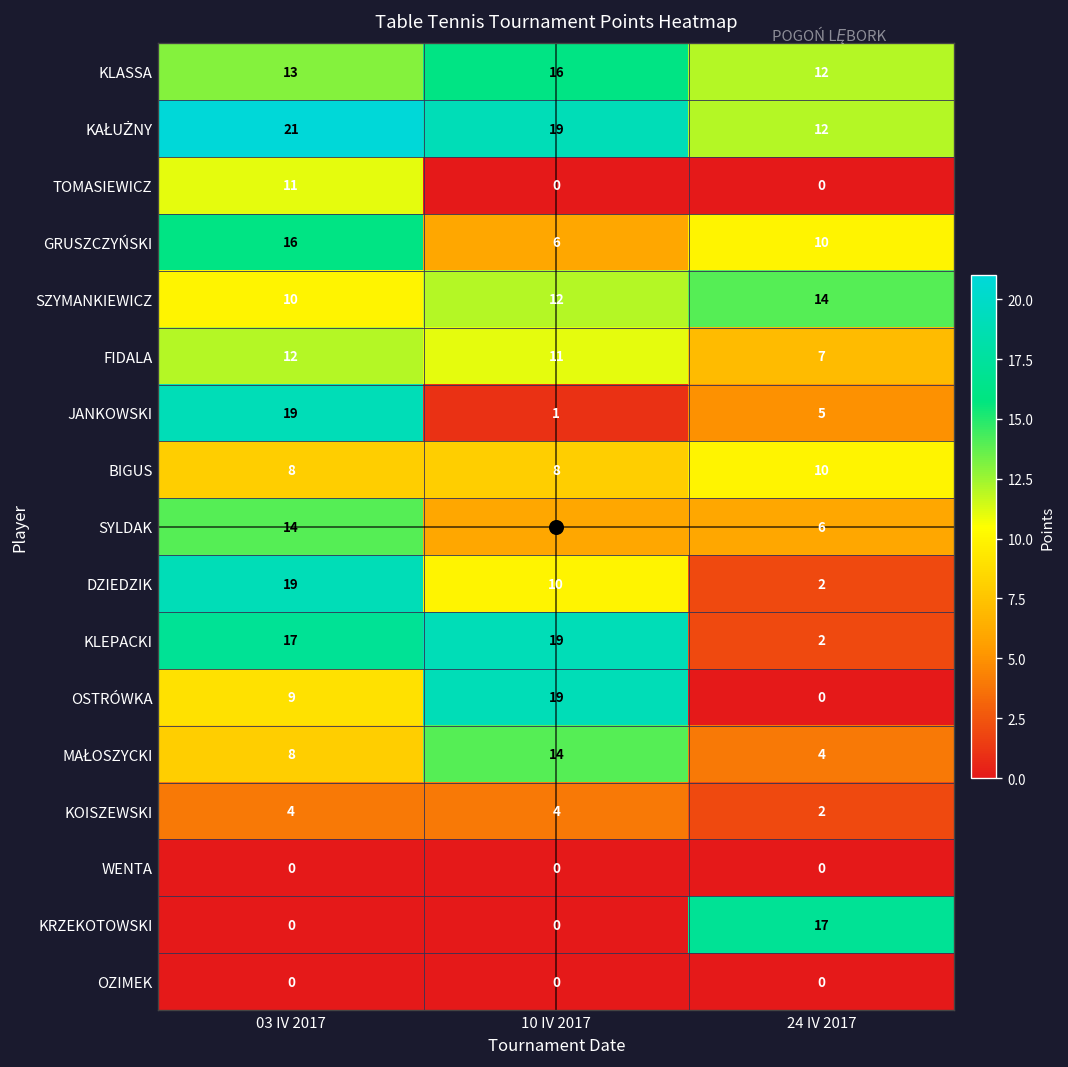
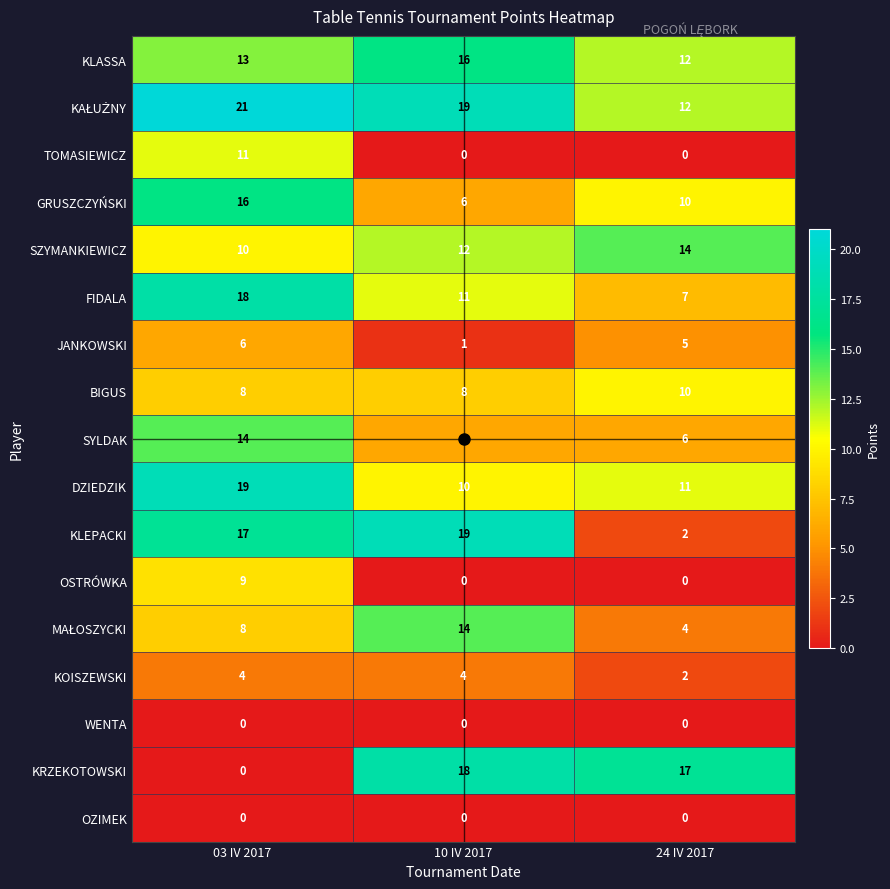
  {
    "KLASSA": {
      "03 IV 2017": 13,
      "10 IV 2017": 16,
      "24 IV 2017": 12
    },
    "KAŁUŻNY": {
      "03 IV 2017": 21,
      "10 IV 2017": 19,
      "24 IV 2017": 12
    },
    "TOMASIEWICZ": {
      "03 IV 2017": 11,
      "10 IV 2017": 0,
      "24 IV 2017": 0
    },
    "GRUSZCZYŃSKI": {
      "03 IV 2017": 16,
      "10 IV 2017": 6,
      "24 IV 2017": 10
    },
    "SZYMANKIEWICZ": {
      "03 IV 2017": 10,
      "10 IV 2017": 12,
      "24 IV 2017": 14
    },
    "FIDALA": {
-     "03 IV 2017": 12,
+     "03 IV 2017": 18,
      "10 IV 2017": 11,
      "24 IV 2017": 7
    },
    "JANKOWSKI": {
-     "03 IV 2017": 19,
+     "03 IV 2017": 6,
      "10 IV 2017": 1,
      "24 IV 2017": 5
    },
    "BIGUS": {
      "03 IV 2017": 8,
      "10 IV 2017": 8,
      "24 IV 2017": 10
    },
    "SYLDAK": {
      "03 IV 2017": 14,
      "24 IV 2017": 6
    },
    "DZIEDZIK": {
      "03 IV 2017": 19,
      "10 IV 2017": 10,
-     "24 IV 2017": 2
+     "24 IV 2017": 11
    },
    "KLEPACKI": {
      "03 IV 2017": 17,
      "10 IV 2017": 19,
      "24 IV 2017": 2
    },
    "OSTRÓWKA": {
      "03 IV 2017": 9,
-     "10 IV 2017": 19,
+     "10 IV 2017": 0,
      "24 IV 2017": 0
    },
    "MAŁOSZYCKI": {
      "03 IV 2017": 8,
      "10 IV 2017": 14,
      "24 IV 2017": 4
    },
    "KOISZEWSKI": {
      "03 IV 2017": 4,
      "10 IV 2017": 4,
      "24 IV 2017": 2
    },
    "WENTA": {
      "03 IV 2017": 0,
      "10 IV 2017": 0,
      "24 IV 2017": 0
    },
    "KRZEKOTOWSKI": {
      "03 IV 2017": 0,
-     "10 IV 2017": 0,
+     "10 IV 2017": 18,
      "24 IV 2017": 17
    },
    "OZIMEK": {
      "03 IV 2017": 0,
      "10 IV 2017": 0,
      "24 IV 2017": 0
    }
  }
